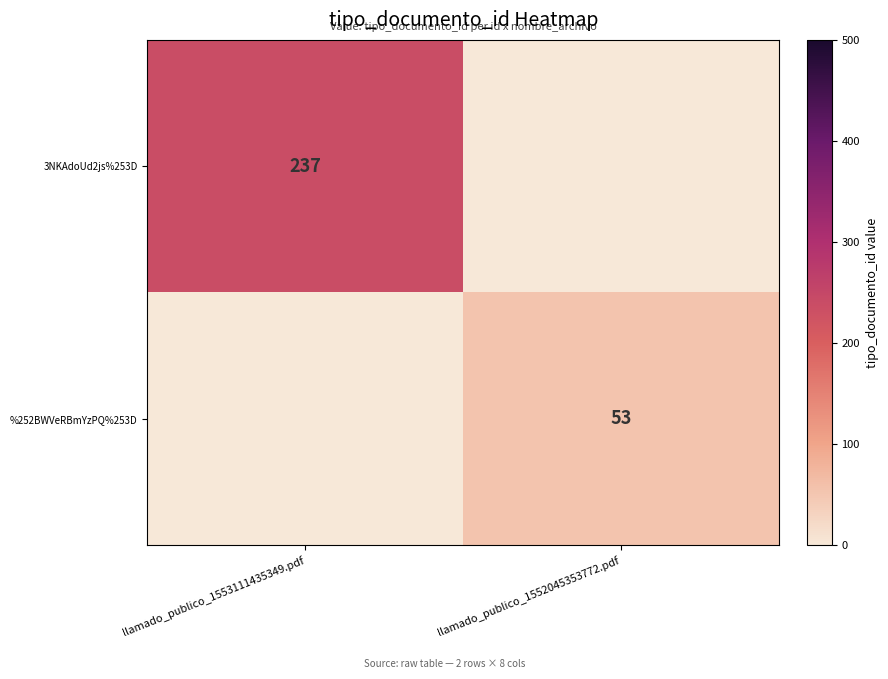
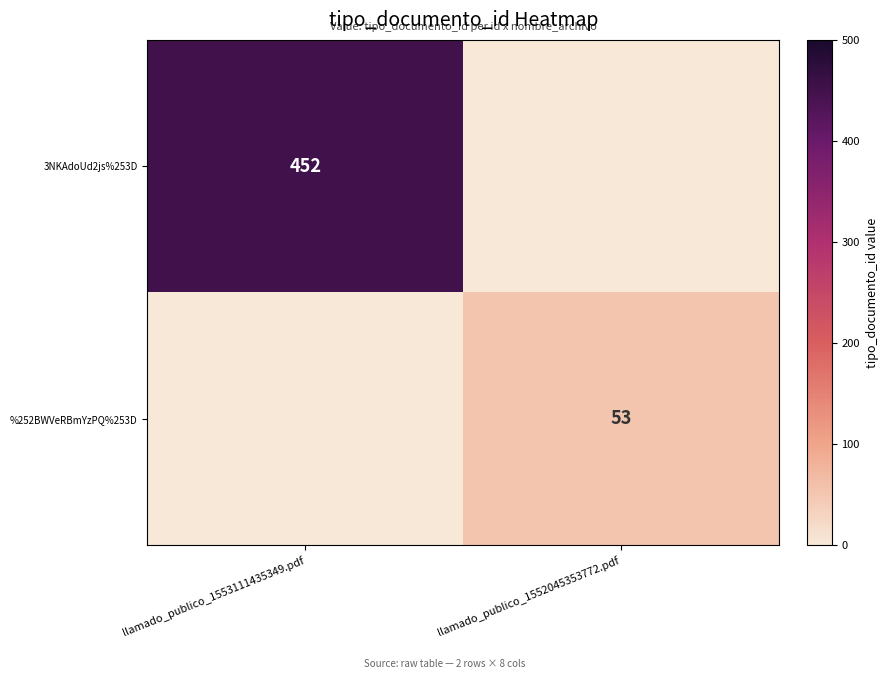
  {
    "3NKAdoUd2js%253D": {
-     "llamado_publico_1553111435349.pdf": 237
+     "llamado_publico_1553111435349.pdf": 452
    },
    "%252BWVeRBmYzPQ%253D": {
      "llamado_publico_1552045353772.pdf": 53
    }
  }
